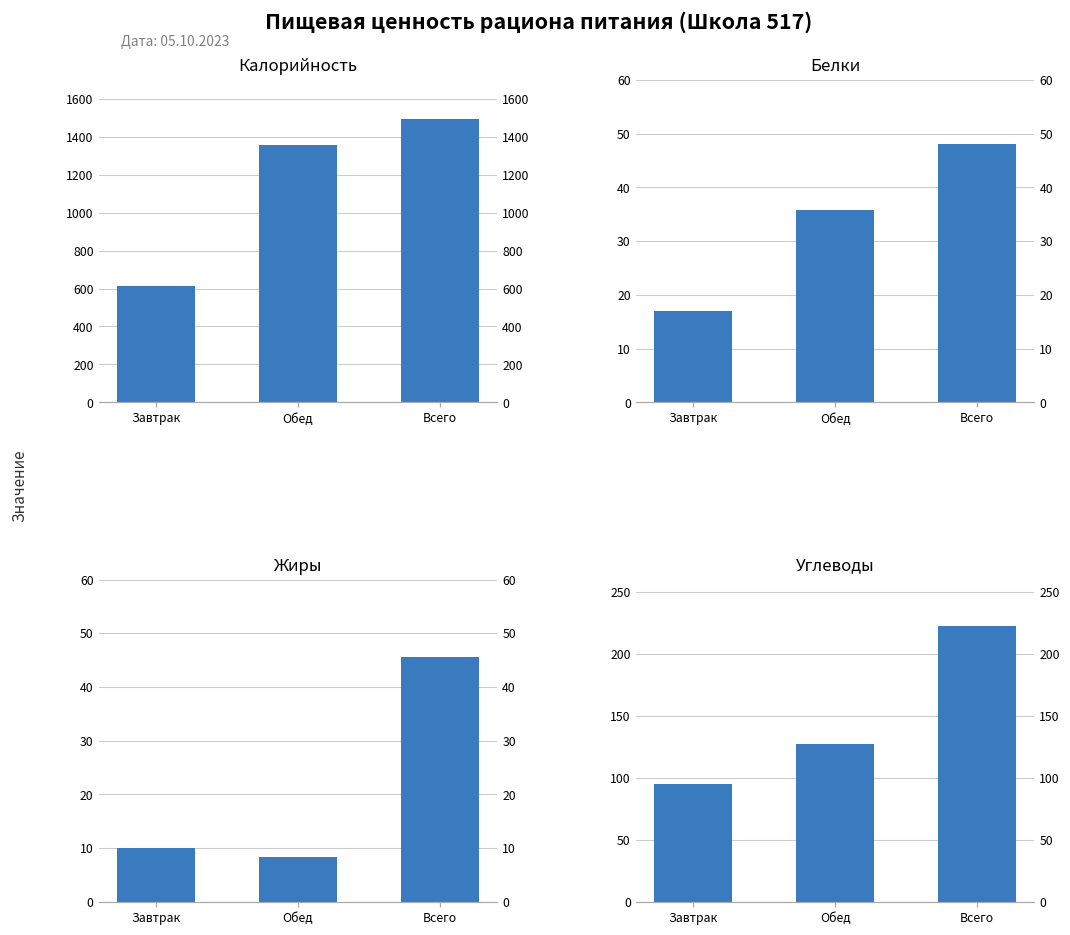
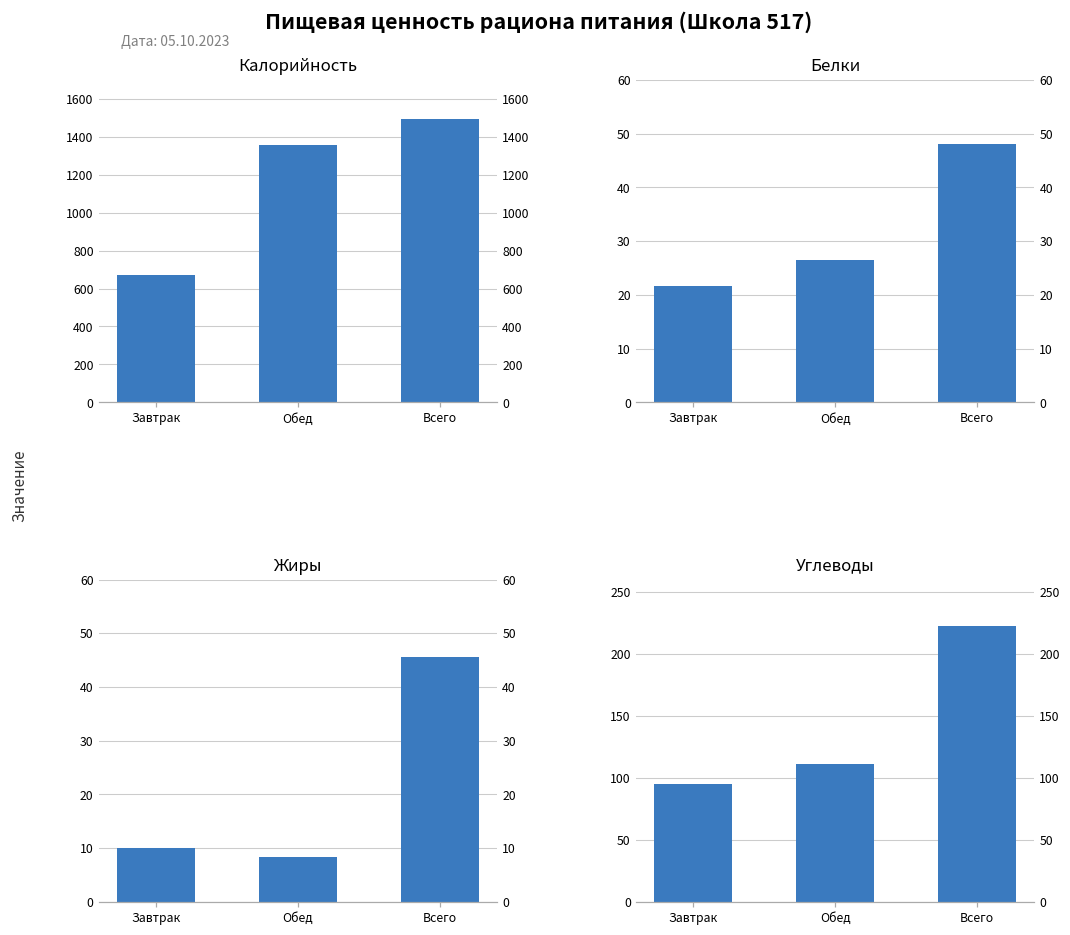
  {
    "Калорийность": {
-     "Завтрак": 620,
+     "Завтрак": 670,
      "Обед": 1360,
      "Всего": 1490
    },
    "Белки": {
-     "Завтрак": 17,
-     "Обед": 36,
+     "Завтрак": 22,
+     "Обед": 26,
      "Всего": 48
    },
    "Жиры": {
      "Завтрак": 10,
      "Обед": 8,
      "Всего": 46
    },
    "Углеводы": {
      "Завтрак": 95,
-     "Обед": 127,
+     "Обед": 111,
      "Всего": 222
    }
  }
